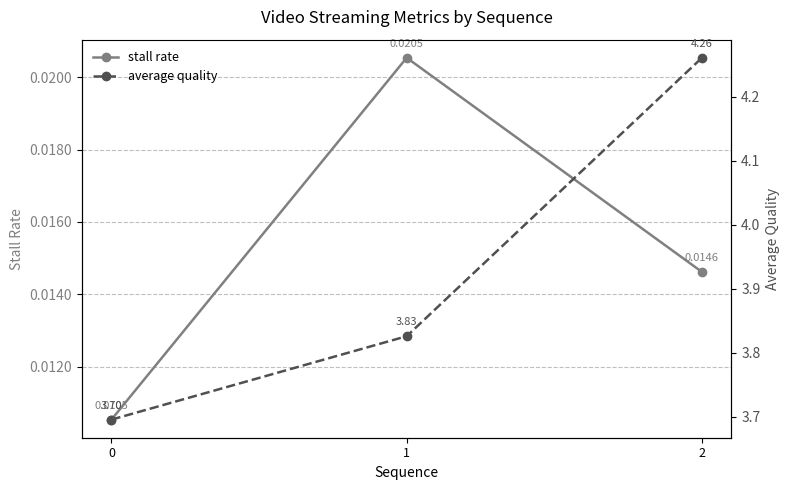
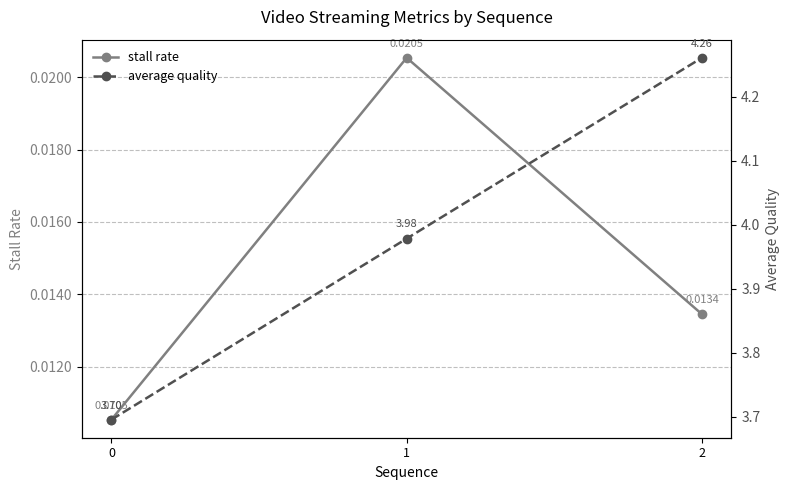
  {
    "stall rate": {
      "1": 0.0205,
-     "2": 0.0146
+     "2": 0.0134
    },
    "average quality": {
-     "1": 3.83,
+     "1": 3.98,
      "2": 4.26
    }
  }
